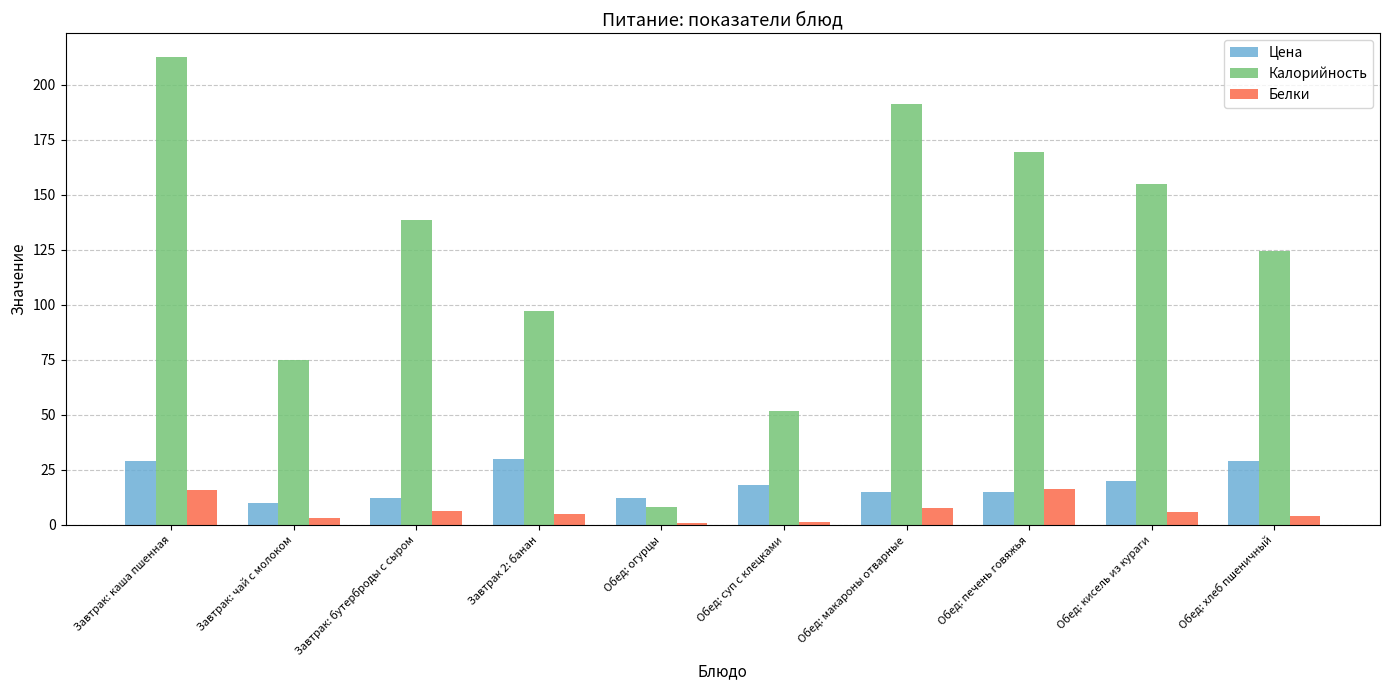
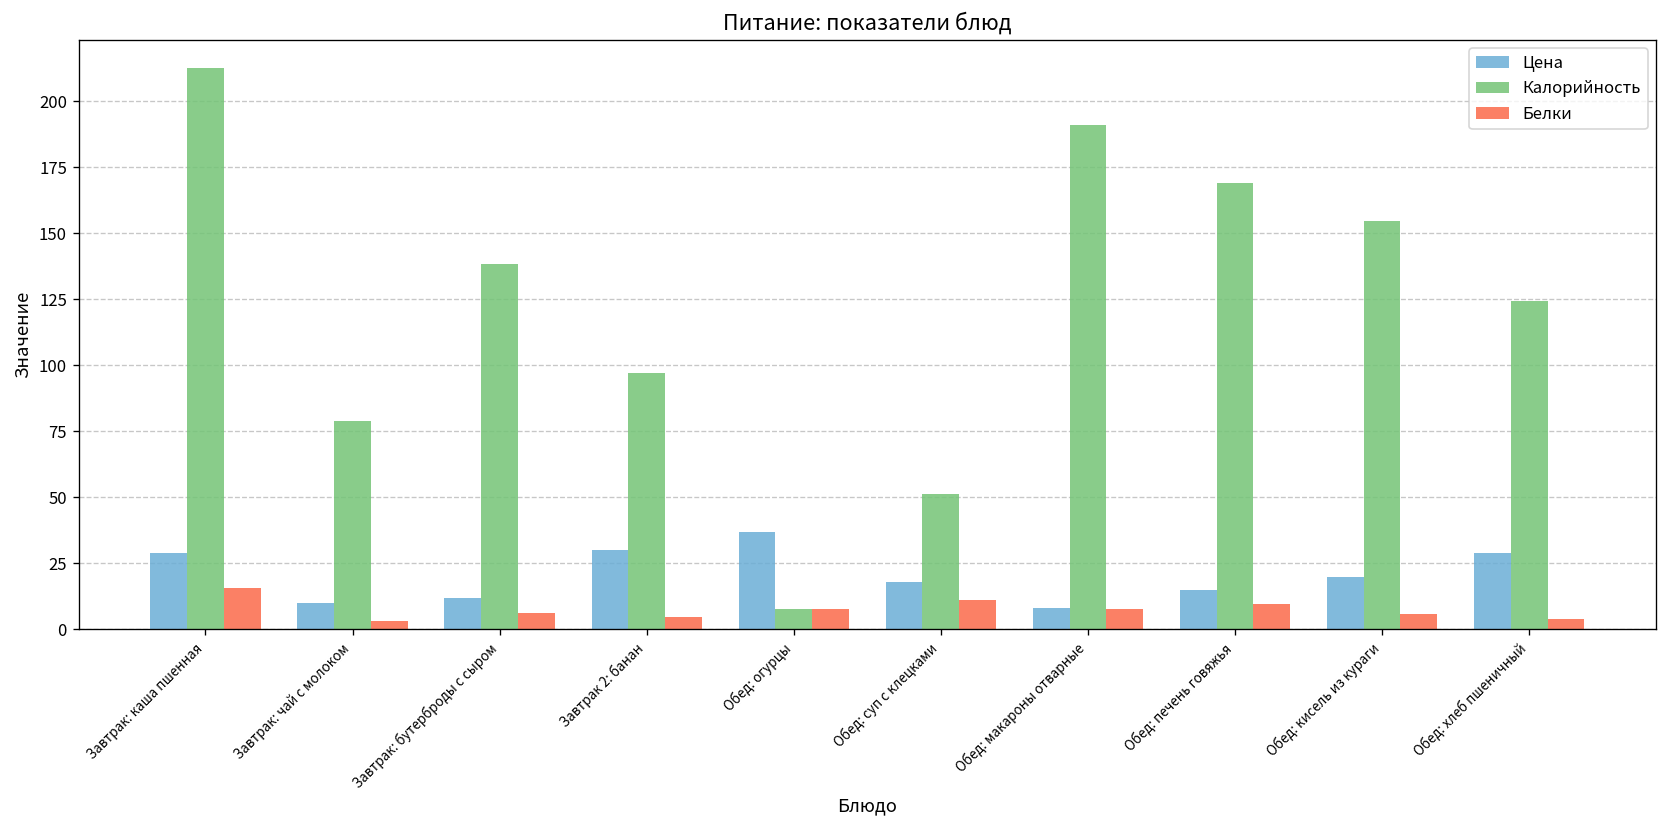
  {
    "Цена": {
      "Завтрак: каша пшенная": 29,
      "Завтрак: чай с молоком": 10,
      "Завтрак: бутерброды с сыром": 12,
      "Завтрак 2: банан": 30,
-     "Обед: огурцы": 12,
+     "Обед: огурцы": 37,
      "Обед: суп с клецками": 18,
-     "Обед: макароны отварные": 15,
+     "Обед: макароны отварные": 8,
      "Обед: печень говяжья": 15,
      "Обед: кисель из кураги": 20,
      "Обед: хлеб пшеничный": 29
    },
    "Калорийность": {
      "Завтрак: каша пшенная": 213,
-     "Завтрак: чай с молоком": 75,
+     "Завтрак: чай с молоком": 79,
      "Завтрак: бутерброды с сыром": 138,
      "Завтрак 2: банан": 97,
      "Обед: огурцы": 8,
      "Обед: суп с клецками": 51,
      "Обед: макароны отварные": 191,
      "Обед: печень говяжья": 169,
      "Обед: кисель из кураги": 155,
      "Обед: хлеб пшеничный": 125
    },
    "Белки": {
      "Завтрак: каша пшенная": 16,
      "Завтрак: чай с молоком": 3,
      "Завтрак: бутерброды с сыром": 6,
      "Завтрак 2: банан": 5,
-     "Обед: огурцы": 0,
-     "Обед: суп с клецками": 1,
+     "Обед: огурцы": 8,
+     "Обед: суп с клецками": 11,
      "Обед: макароны отварные": 8,
-     "Обед: печень говяжья": 16,
+     "Обед: печень говяжья": 10,
      "Обед: кисель из кураги": 6,
      "Обед: хлеб пшеничный": 4
    }
  }
